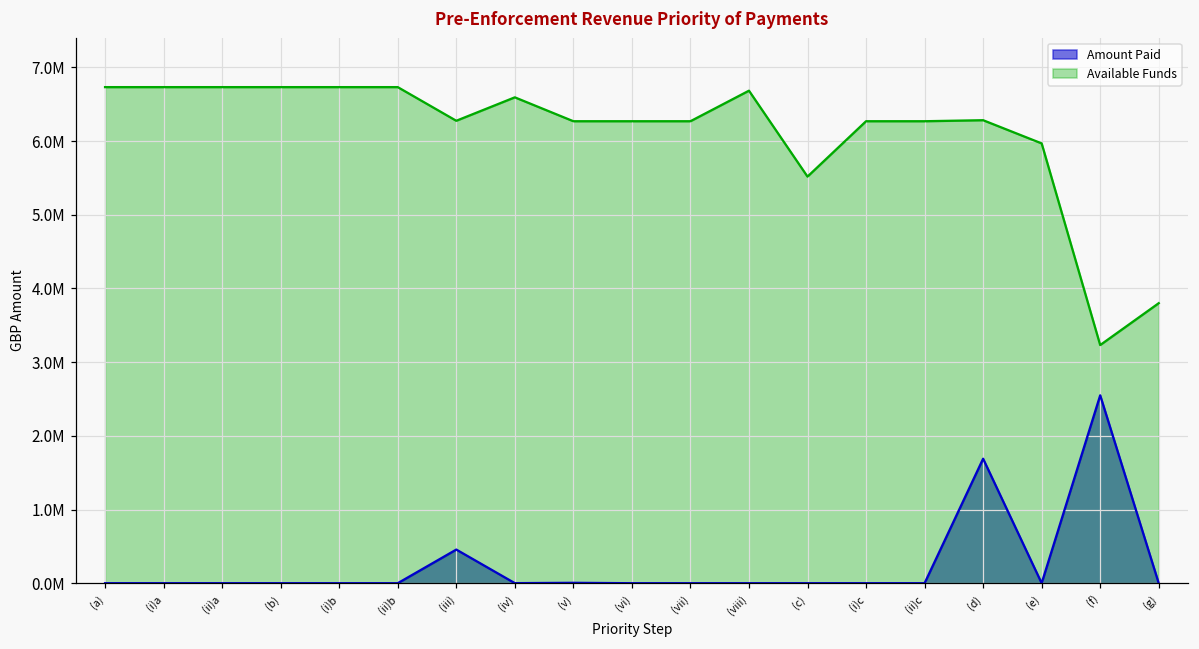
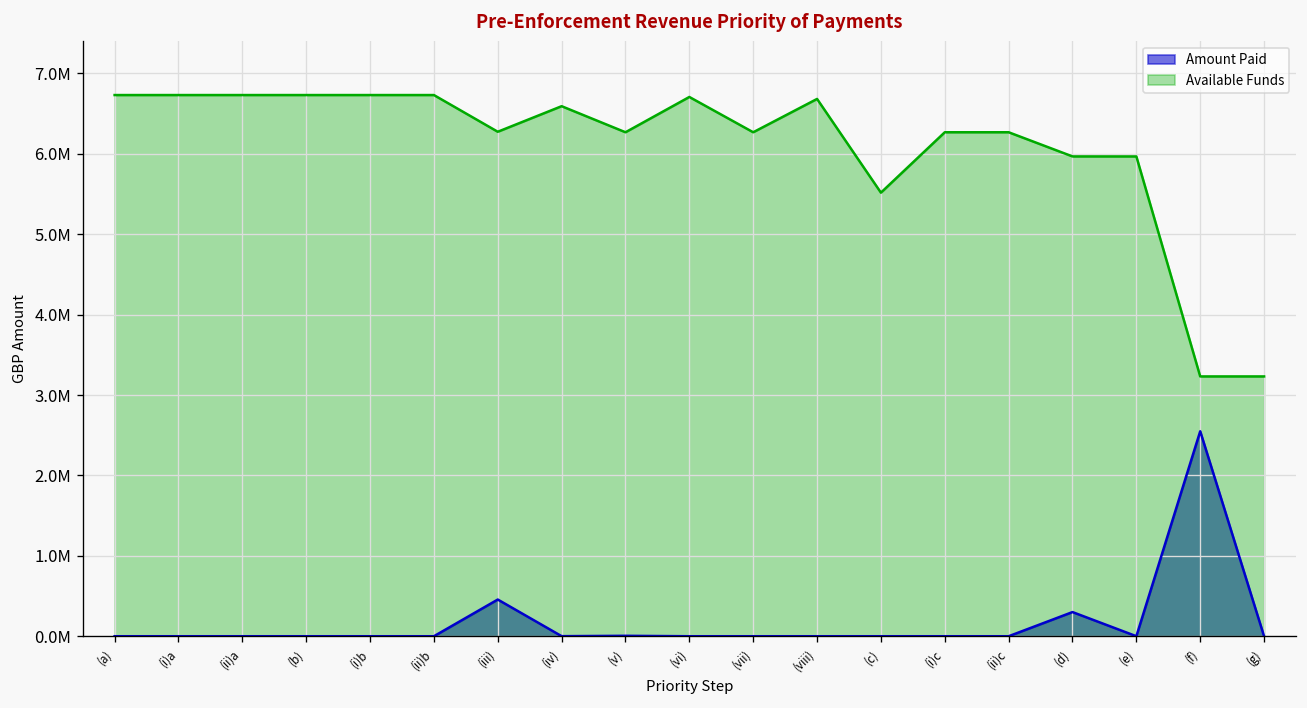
  {
    "Amount Paid": {
      "(a)": 0,
      "(i)a": 0,
      "(ii)a": 0,
      "(b)": 0,
      "(i)b": 0,
      "(ii)b": 0,
      "(iii)": 500000,
      "(iv)": 0,
      "(v)": 0,
      "(vi)": 0,
      "(vii)": 0,
      "(viii)": 0,
      "(c)": 0,
      "(i)c": 0,
      "(ii)c": 0,
-     "(d)": 1700000,
+     "(d)": 300000,
      "(e)": 0,
      "(f)": 2500000,
      "(g)": 0
    },
    "Available Funds": {
      "(a)": 6700000,
      "(i)a": 6700000,
      "(ii)a": 6700000,
      "(b)": 6700000,
      "(i)b": 6700000,
      "(ii)b": 6700000,
      "(iii)": 6300000,
      "(iv)": 6600000,
      "(v)": 6300000,
-     "(vi)": 6300000,
+     "(vi)": 6700000,
      "(vii)": 6300000,
      "(viii)": 6700000,
      "(c)": 5500000,
      "(i)c": 6300000,
      "(ii)c": 6300000,
-     "(d)": 6300000,
+     "(d)": 6000000,
      "(e)": 6000000,
      "(f)": 3200000,
-     "(g)": 3800000
+     "(g)": 3200000
    }
  }
